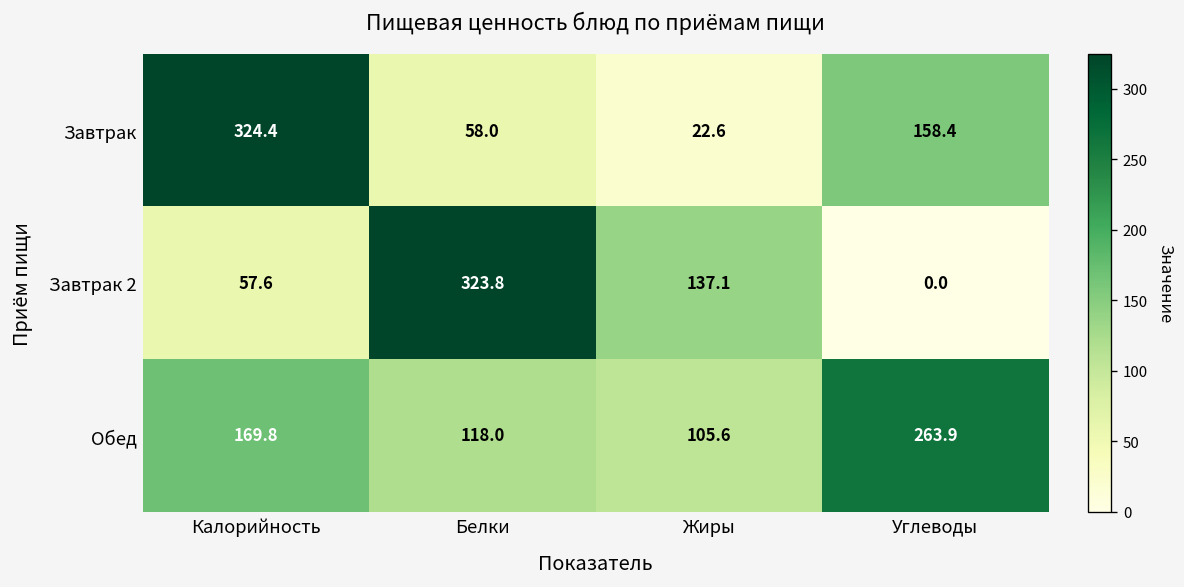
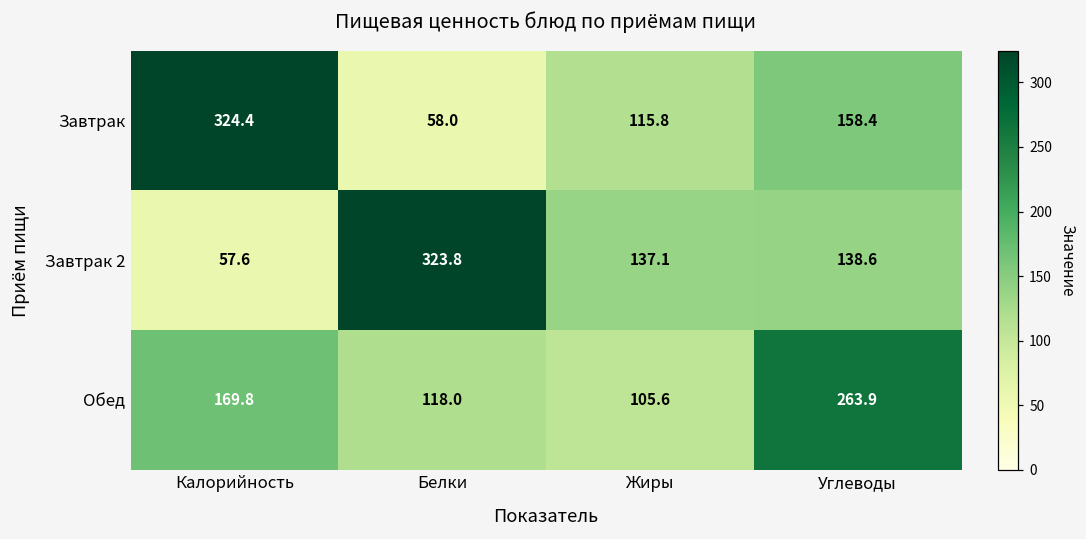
  {
    "Завтрак": {
      "Калорийность": 324.4,
      "Белки": 58.0,
-     "Жиры": 22.6,
+     "Жиры": 115.8,
      "Углеводы": 158.4
    },
    "Завтрак 2": {
      "Калорийность": 57.6,
      "Белки": 323.8,
      "Жиры": 137.1,
-     "Углеводы": 0.0
+     "Углеводы": 138.6
    },
    "Обед": {
      "Калорийность": 169.8,
      "Белки": 118.0,
      "Жиры": 105.6,
      "Углеводы": 263.9
    }
  }
